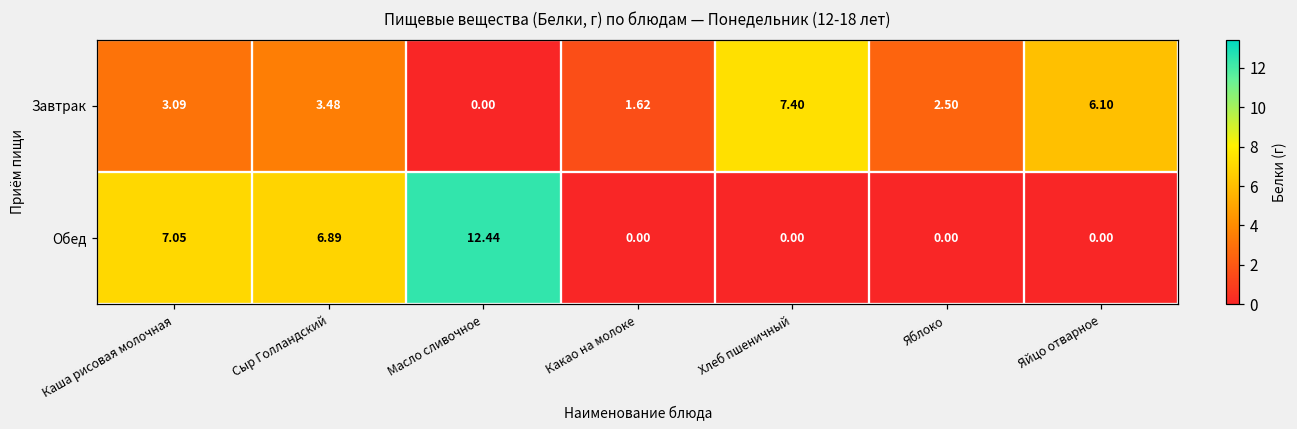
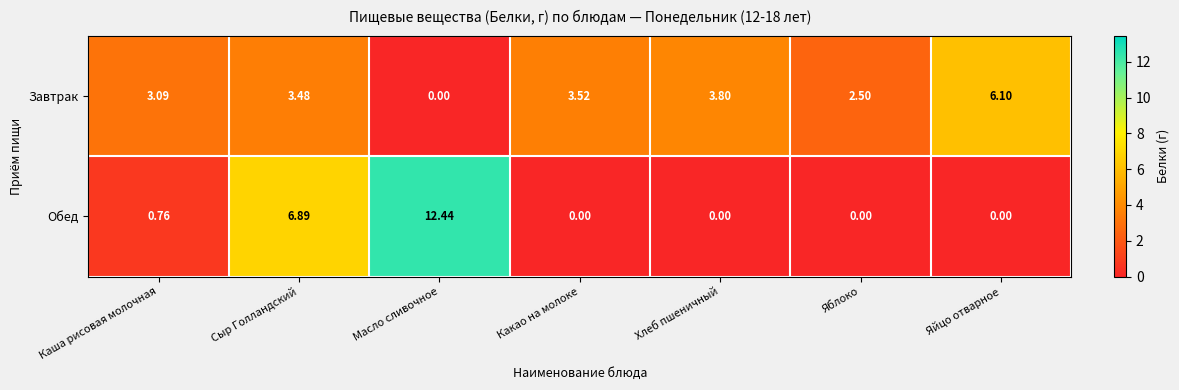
  {
    "Завтрак": {
      "Каша рисовая молочная": 3.09,
      "Сыр Голландский": 3.48,
      "Масло сливочное": 0.00,
-     "Какао на молоке": 1.62,
-     "Хлеб пшеничный": 7.40,
+     "Какао на молоке": 3.52,
+     "Хлеб пшеничный": 3.80,
      "Яблоко": 2.50,
      "Яйцо отварное": 6.10
    },
    "Обед": {
-     "Каша рисовая молочная": 7.05,
+     "Каша рисовая молочная": 0.76,
      "Сыр Голландский": 6.89,
      "Масло сливочное": 12.44,
      "Какао на молоке": 0.00,
      "Хлеб пшеничный": 0.00,
      "Яблоко": 0.00,
      "Яйцо отварное": 0.00
    }
  }
